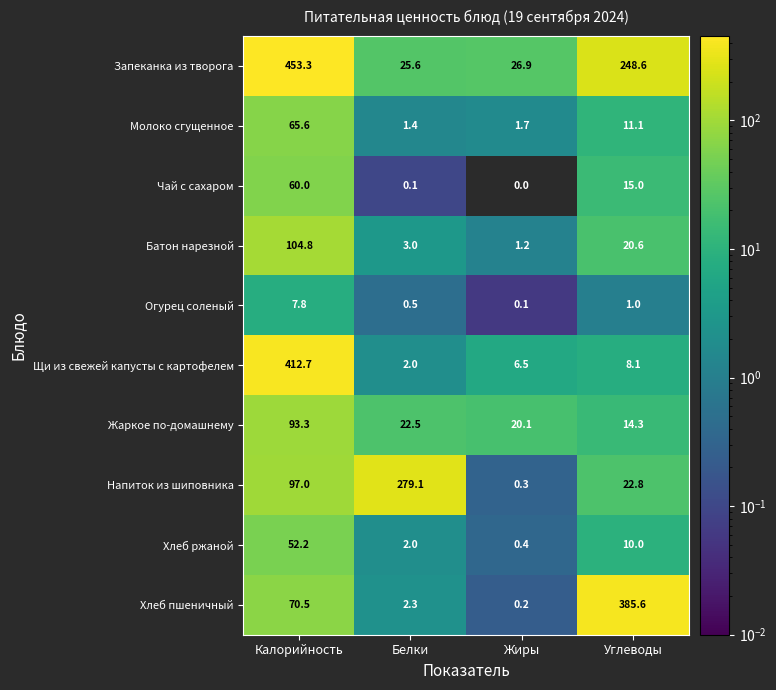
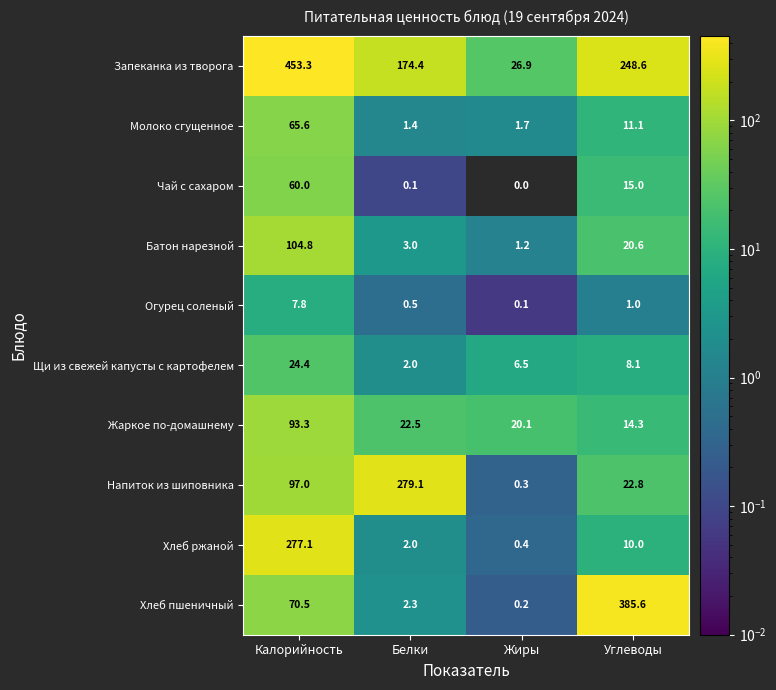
  {
    "Запеканка из творога": {
      "Калорийность": 453.3,
-     "Белки": 25.6,
+     "Белки": 174.4,
      "Жиры": 26.9,
      "Углеводы": 248.6
    },
    "Молоко сгущенное": {
      "Калорийность": 65.6,
      "Белки": 1.4,
      "Жиры": 1.7,
      "Углеводы": 11.1
    },
    "Чай с сахаром": {
      "Калорийность": 60.0,
      "Белки": 0.1,
      "Жиры": 0.0,
      "Углеводы": 15.0
    },
    "Батон нарезной": {
      "Калорийность": 104.8,
      "Белки": 3.0,
      "Жиры": 1.2,
      "Углеводы": 20.6
    },
    "Огурец соленый": {
      "Калорийность": 7.8,
      "Белки": 0.5,
      "Жиры": 0.1,
      "Углеводы": 1.0
    },
    "Щи из свежей капусты с картофелем": {
-     "Калорийность": 412.7,
+     "Калорийность": 24.4,
      "Белки": 2.0,
      "Жиры": 6.5,
      "Углеводы": 8.1
    },
    "Жаркое по-домашнему": {
      "Калорийность": 93.3,
      "Белки": 22.5,
      "Жиры": 20.1,
      "Углеводы": 14.3
    },
    "Напиток из шиповника": {
      "Калорийность": 97.0,
      "Белки": 279.1,
      "Жиры": 0.3,
      "Углеводы": 22.8
    },
    "Хлеб ржаной": {
-     "Калорийность": 52.2,
+     "Калорийность": 277.1,
      "Белки": 2.0,
      "Жиры": 0.4,
      "Углеводы": 10.0
    },
    "Хлеб пшеничный": {
      "Калорийность": 70.5,
      "Белки": 2.3,
      "Жиры": 0.2,
      "Углеводы": 385.6
    }
  }
